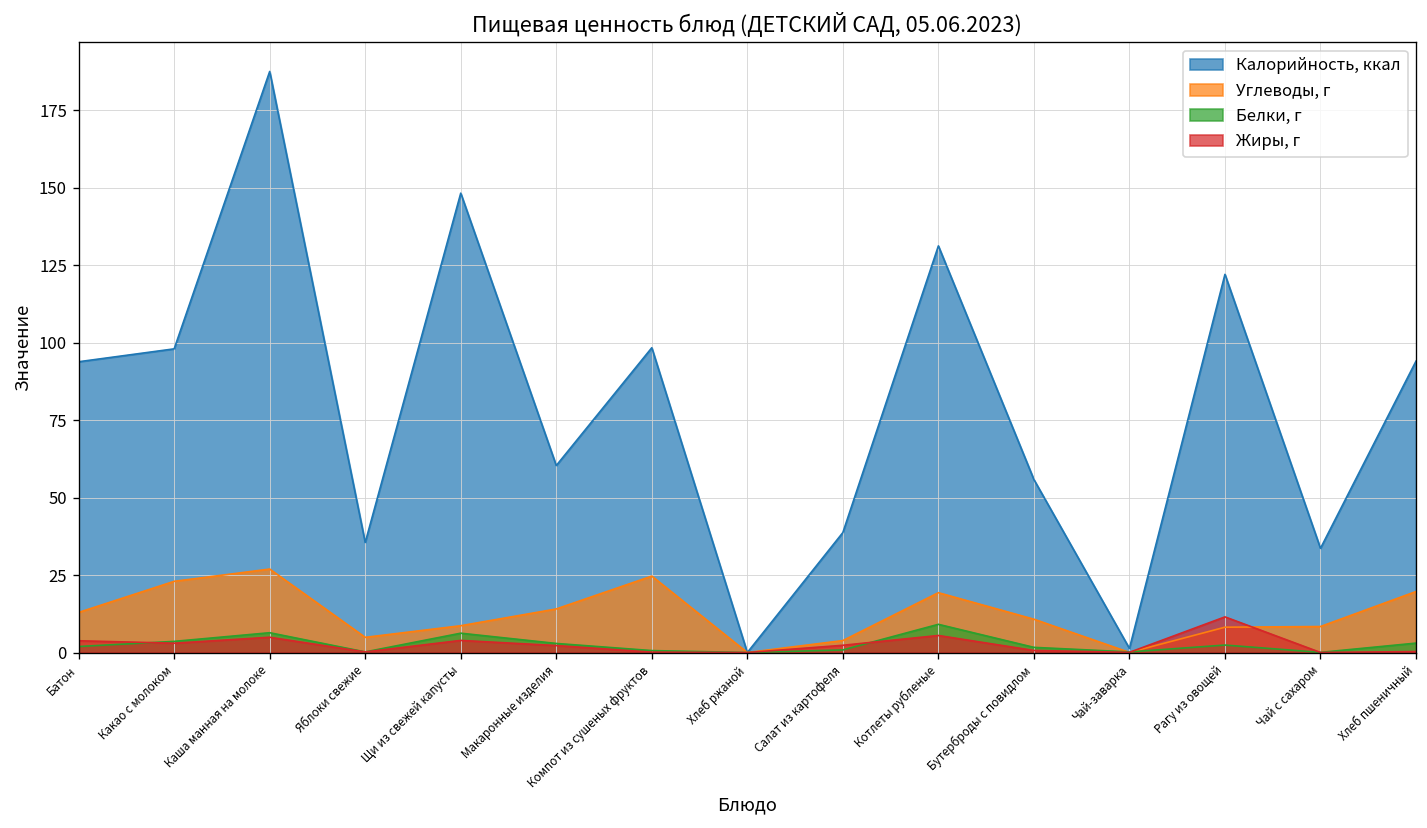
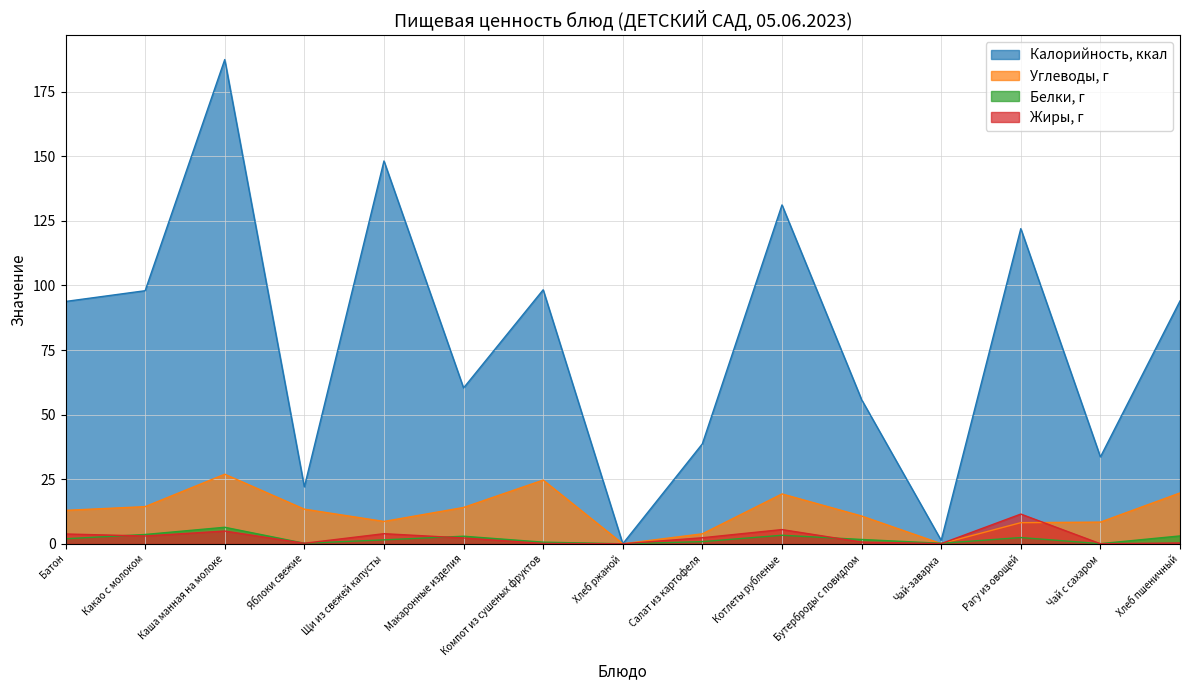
  {
    "Калорийность, ккал": {
      "Батон": 94,
      "Какао с молоком": 98,
      "Каша манная на молоке": 187,
-     "Яблоки свежие": 36,
+     "Яблоки свежие": 22,
      "Щи из свежей капусты": 148,
      "Макаронные изделия": 60,
      "Компот из сушеных фруктов": 98,
      "Салат из картофеля": 39,
      "Котлеты рубленые": 131,
      "Бутерброды с повидлом": 56,
      "Чай-заварка": 1,
      "Рагу из овощей": 122,
      "Чай с сахаром": 34,
      "Хлеб пшеничный": 94
    },
    "Углеводы, г": {
      "Батон": 13,
-     "Какао с молоком": 23,
+     "Какао с молоком": 14,
      "Каша манная на молоке": 27,
-     "Яблоки свежие": 5,
+     "Яблоки свежие": 13,
      "Щи из свежей капусты": 9,
      "Макаронные изделия": 14,
      "Компот из сушеных фруктов": 25,
      "Салат из картофеля": 4,
      "Котлеты рубленые": 19,
      "Бутерброды с повидлом": 11,
      "Рагу из овощей": 8,
      "Чай с сахаром": 8,
      "Хлеб пшеничный": 20
    },
    "Белки, г": {
      "Батон": 2,
      "Каша манная на молоке": 6,
-     "Щи из свежей капусты": 6,
+     "Щи из свежей капусты": 2,
      "Салат из картофеля": 1,
-     "Котлеты рубленые": 9,
+     "Котлеты рубленые": 3,
      "Рагу из овощей": 2,
      "Хлеб пшеничный": 3
    },
    "Жиры, г": {
      "Батон": 4,
      "Каша манная на молоке": 5,
      "Щи из свежей капусты": 4,
      "Салат из картофеля": 2,
      "Котлеты рубленые": 6,
      "Рагу из овощей": 12,
      "Хлеб пшеничный": 0
    }
  }
